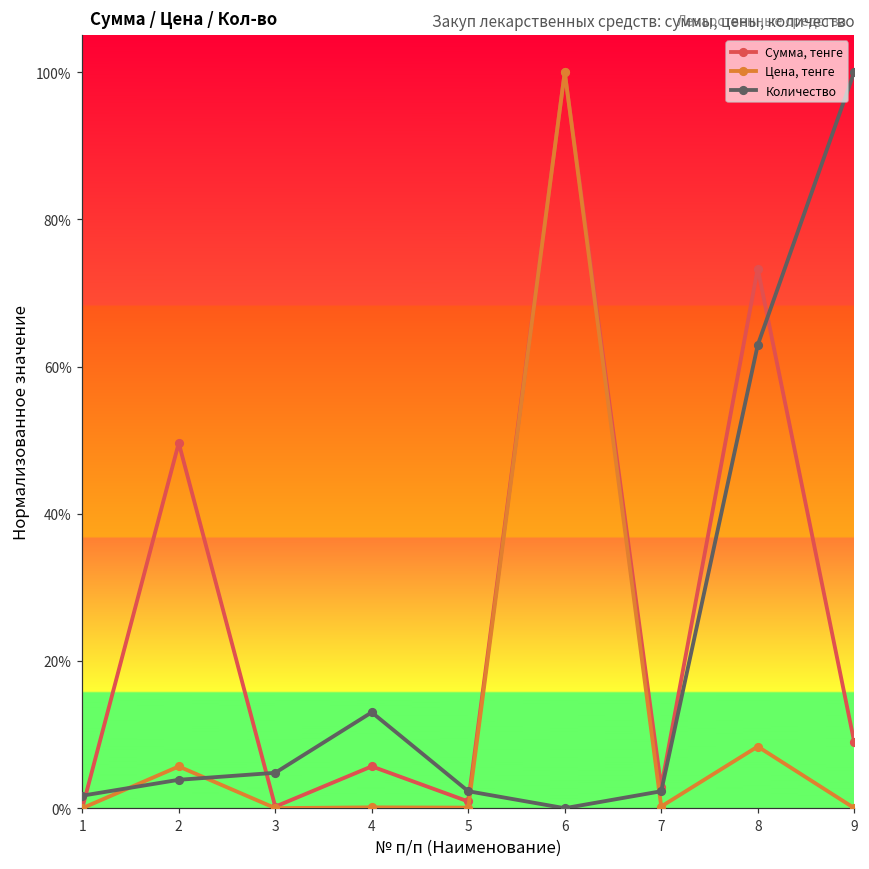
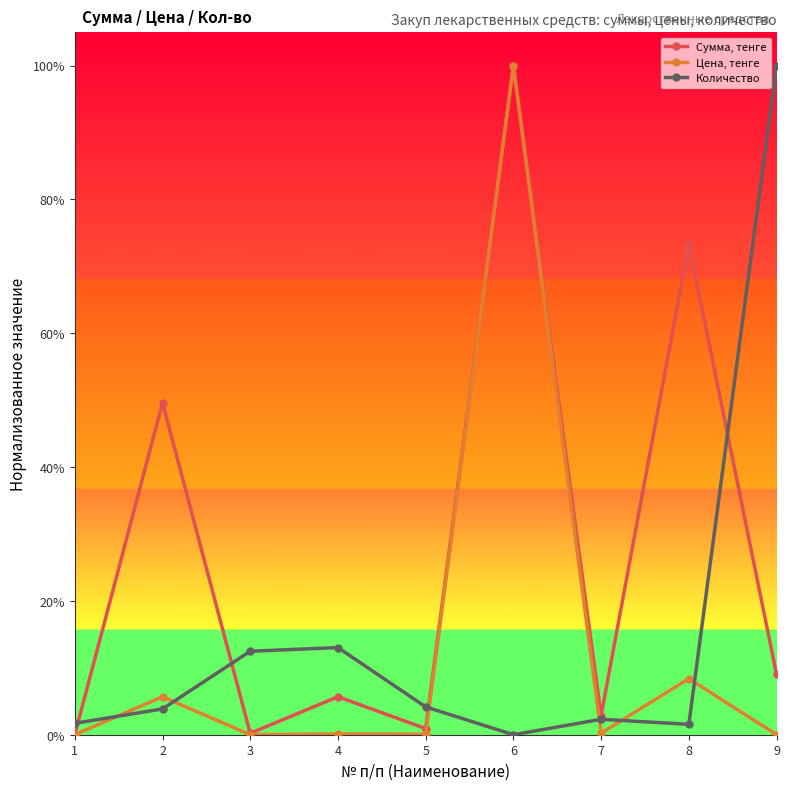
  {
    "Количество": {
      "1": "2%",
      "2": "4%",
-     "3": "5%",
+     "3": "12%",
      "4": "13%",
-     "5": "2%",
+     "5": "4%",
      "6": "0%",
      "7": "2%",
-     "8": "63%",
+     "8": "2%",
      "9": "100%"
    }
  }
